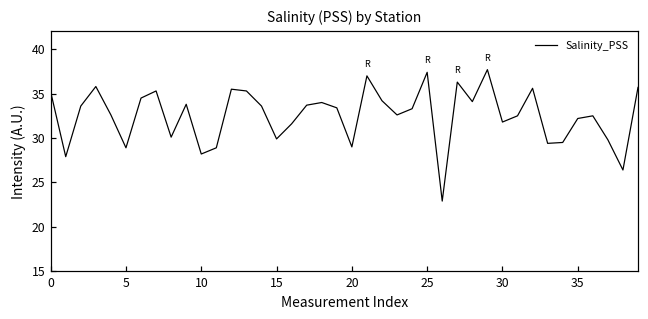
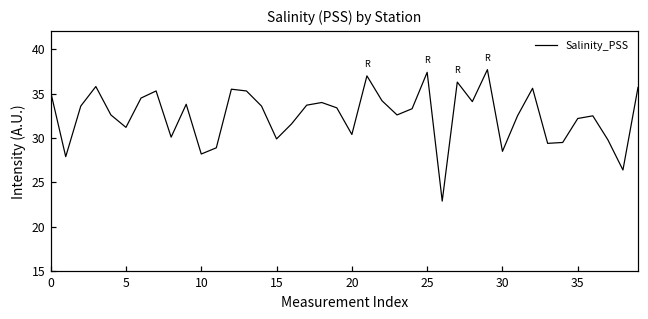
  {
    "0": 35,
-   "5": 29,
+   "5": 31,
    "10": 28,
    "15": 30,
-   "20": 29,
+   "20": 30,
    "25": 37,
-   "30": 32,
+   "30": 29,
    "35": 32
  }
